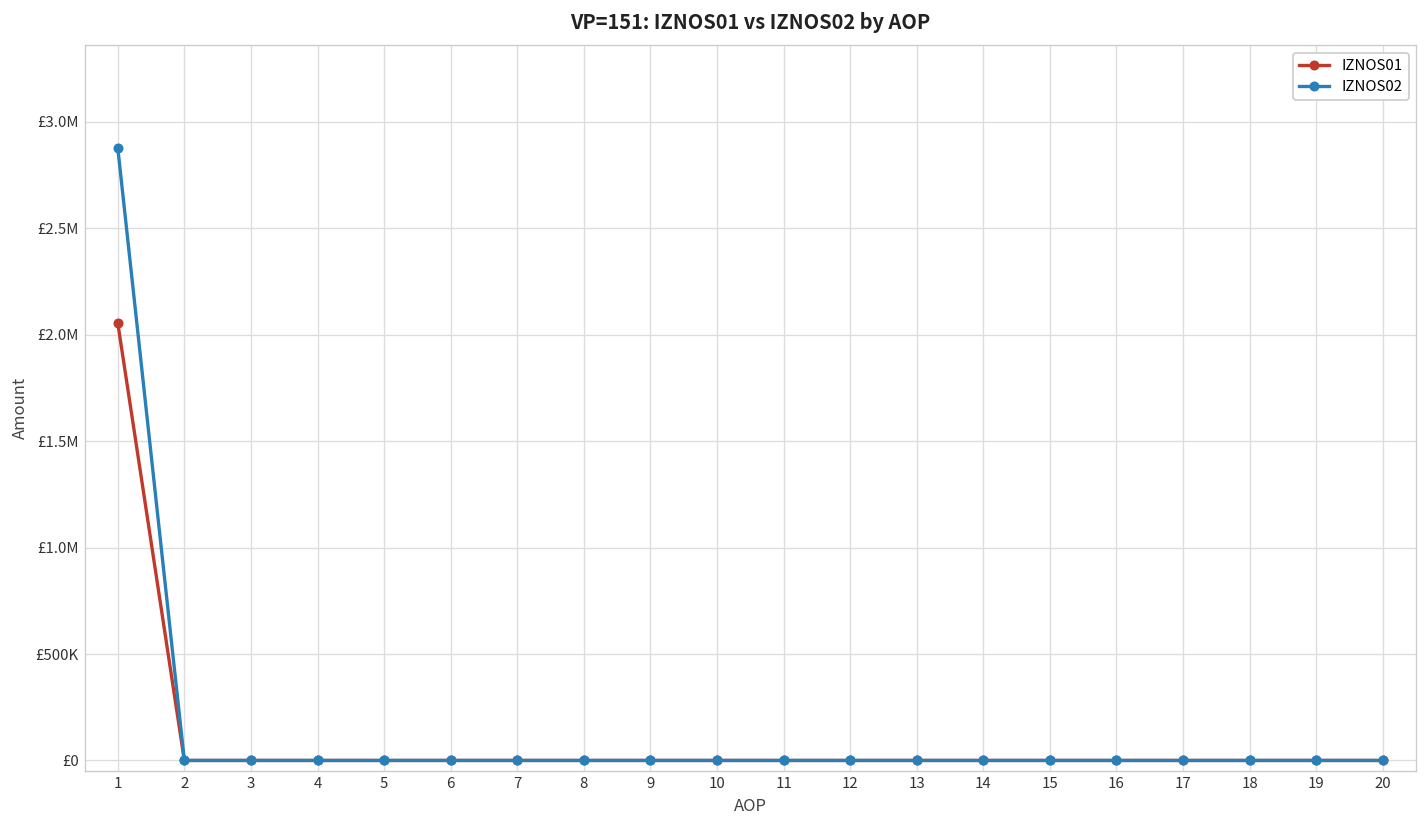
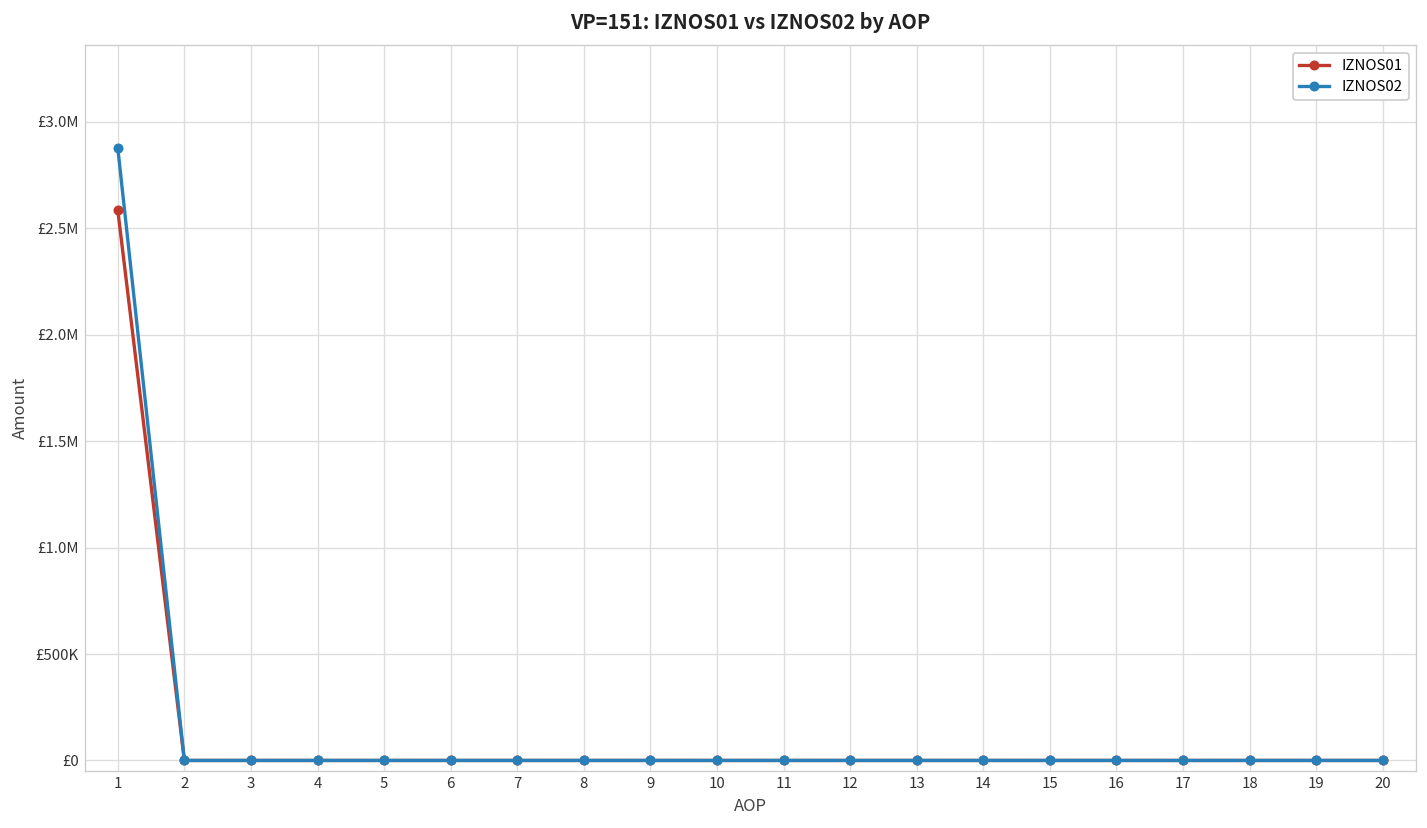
  {
    "IZNOS01": {
-     "1": "£2050000"
+     "1": "£2580000"
    },
    "IZNOS02": {
      "1": "£2880000"
    }
  }
